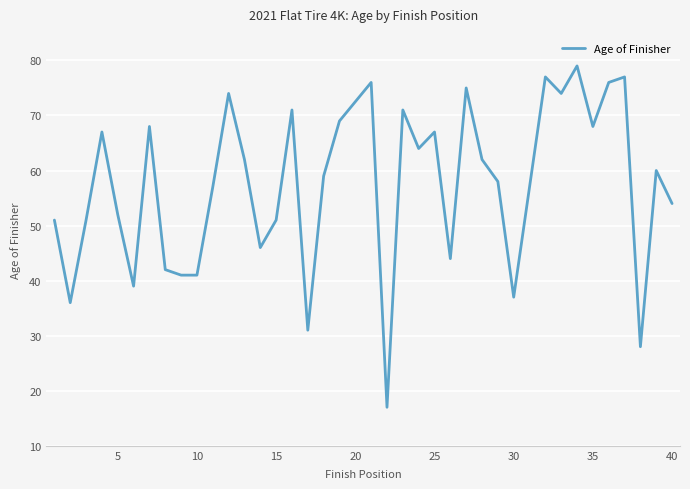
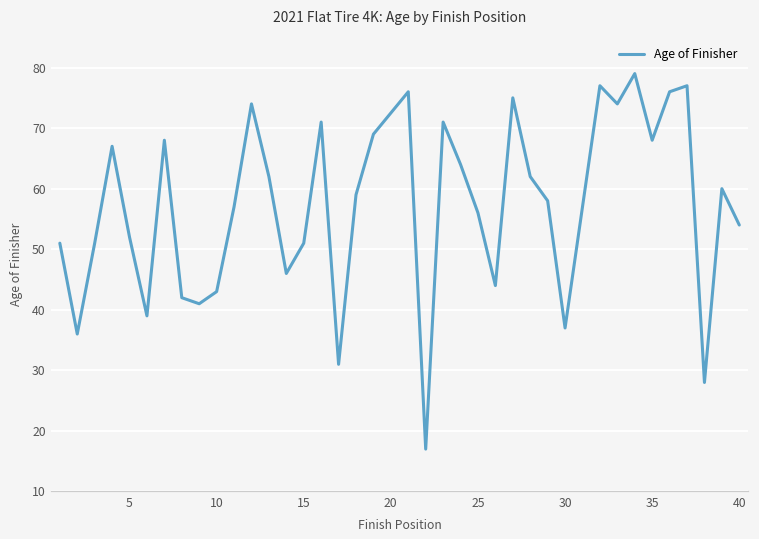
  {
    "5": 52,
-   "10": 41,
+   "10": 43,
    "15": 51,
-   "25": 67,
+   "25": 56,
    "30": 37,
    "35": 68,
    "40": 54
  }
